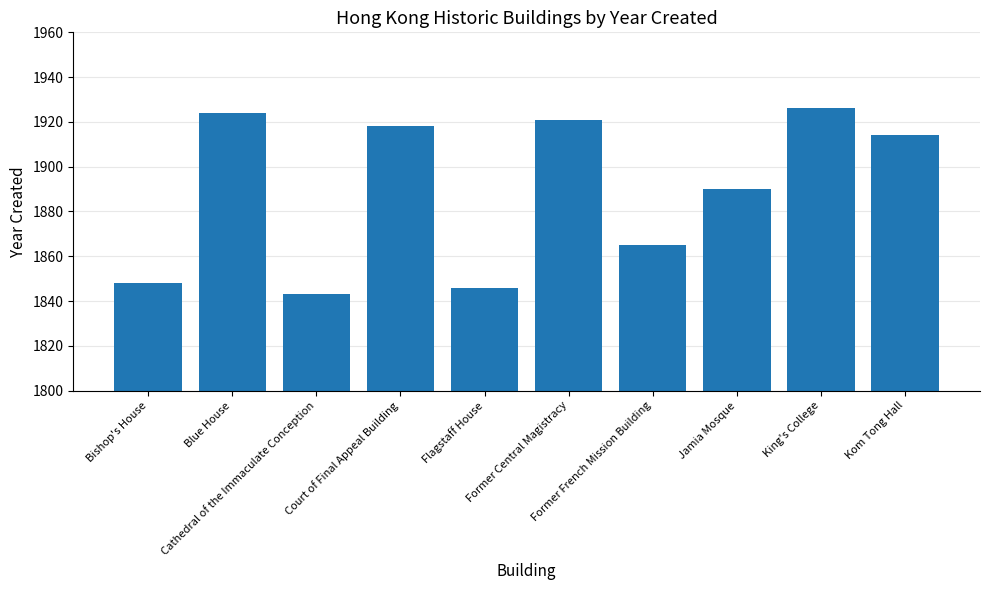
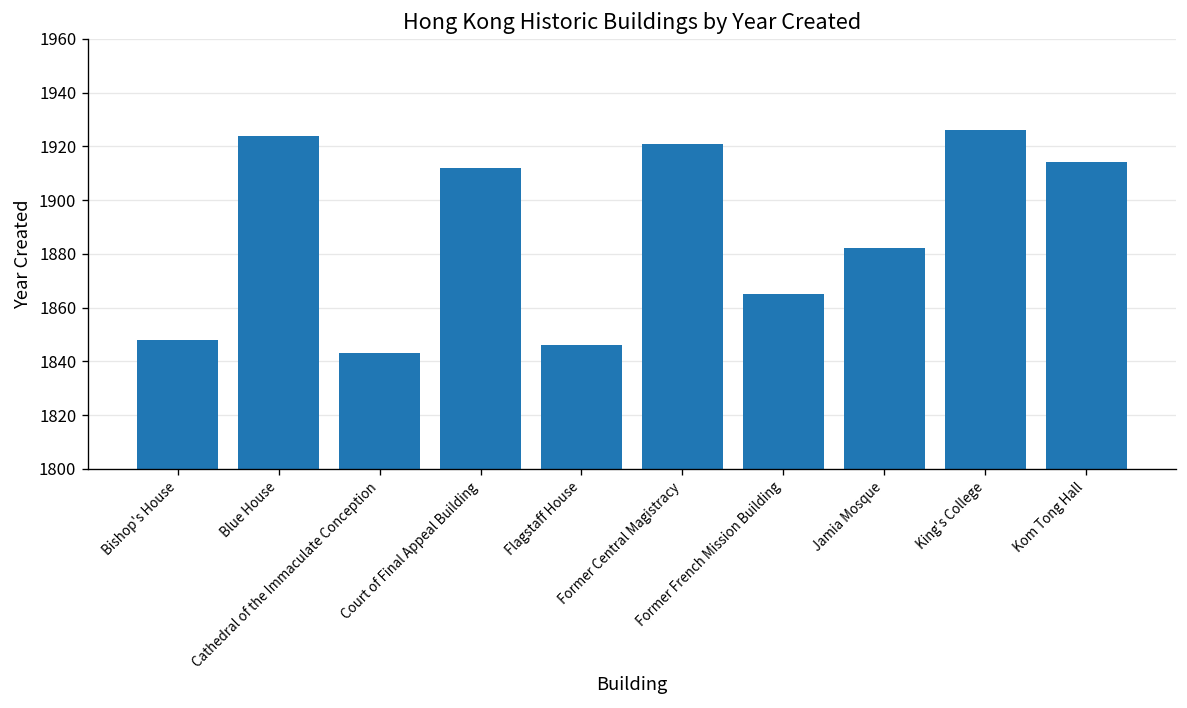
  {
    "Bishop's House": 1848,
    "Blue House": 1924,
    "Cathedral of the Immaculate Conception": 1843,
-   "Court of Final Appeal Building": 1918,
+   "Court of Final Appeal Building": 1912,
    "Flagstaff House": 1846,
    "Former Central Magistracy": 1921,
    "Former French Mission Building": 1865,
-   "Jamia Mosque": 1890,
+   "Jamia Mosque": 1882,
    "King's College": 1926,
    "Kom Tong Hall": 1914
  }
